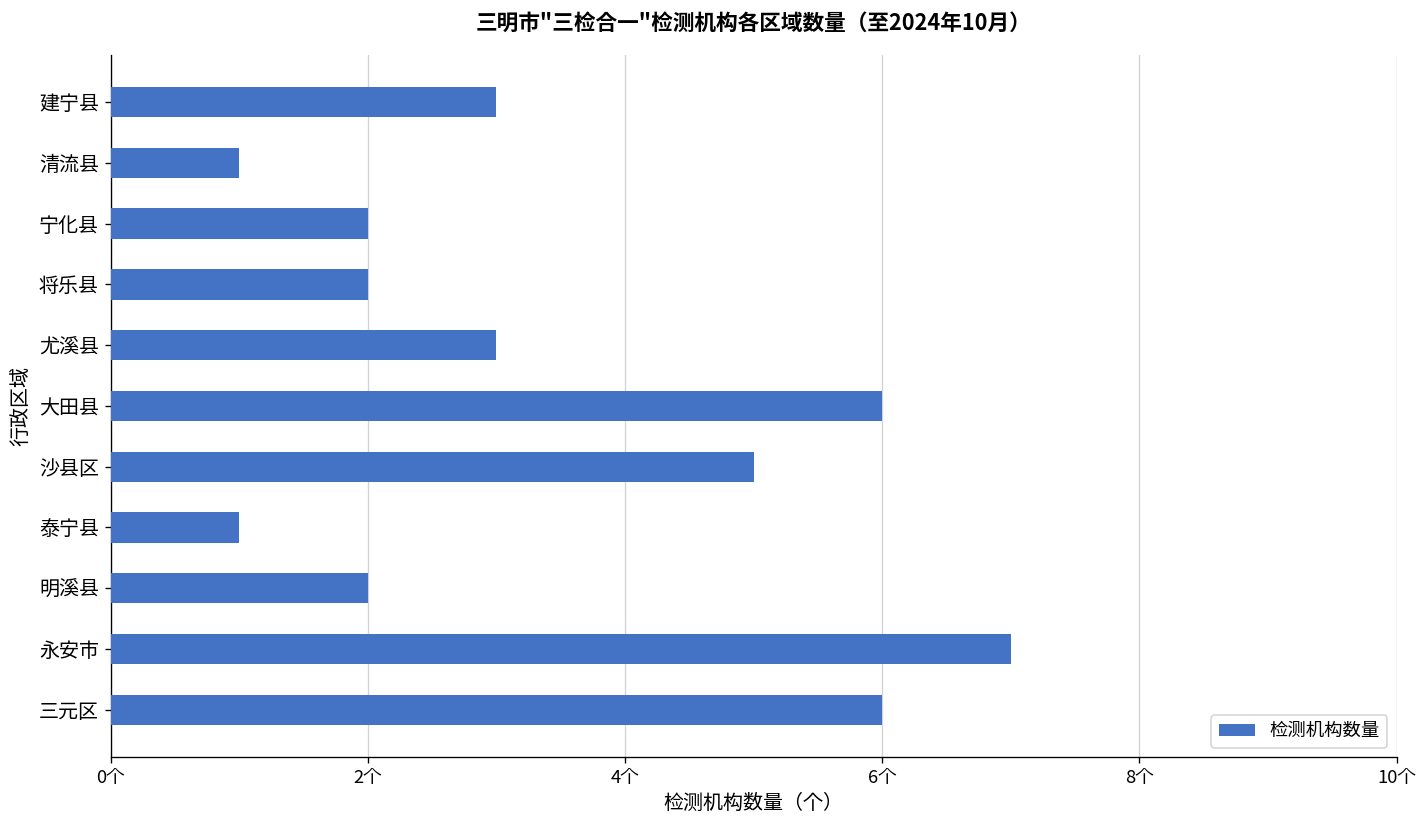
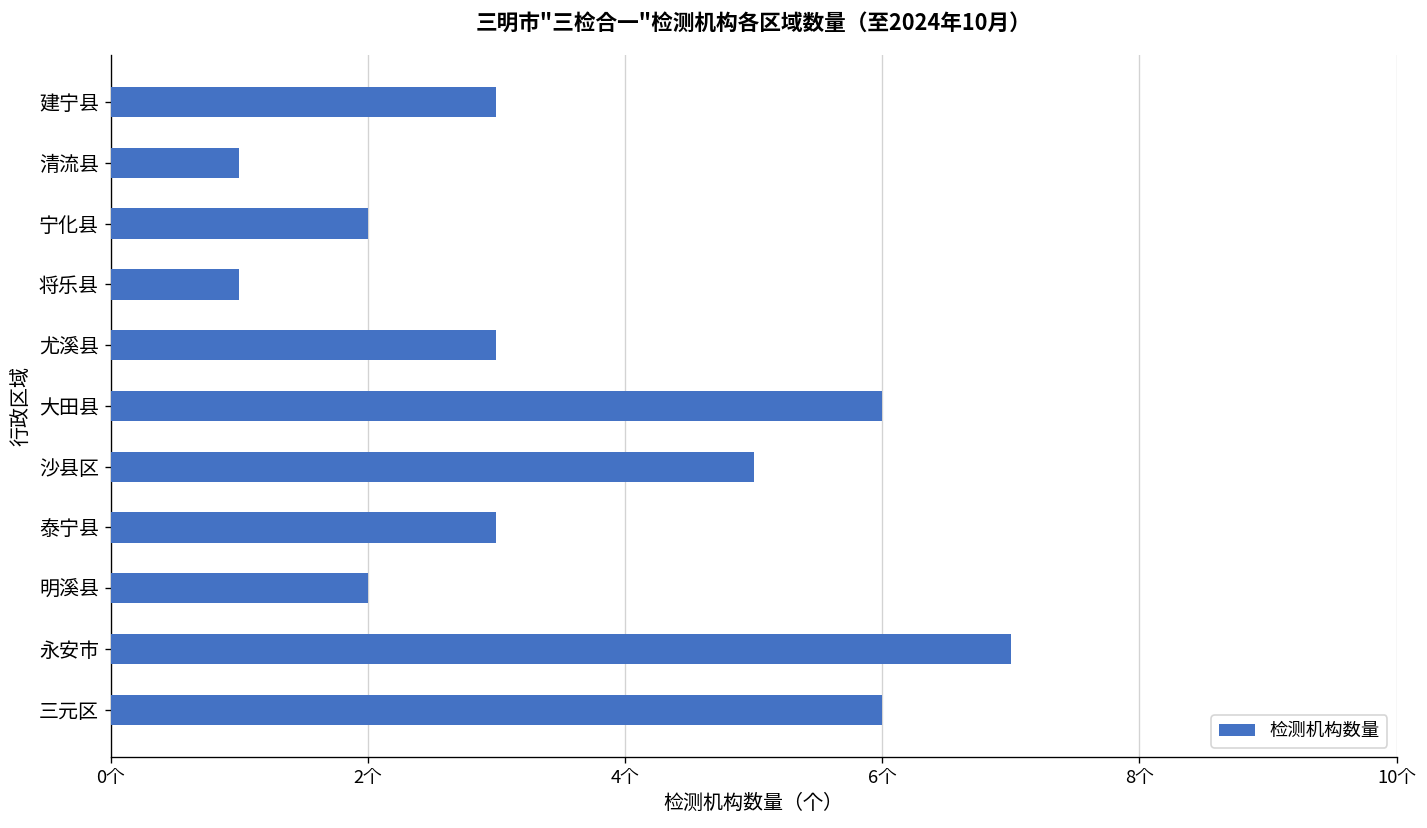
  {
    "建宁县": "3个",
    "清流县": "1个",
    "宁化县": "2个",
-   "将乐县": "2个",
+   "将乐县": "1个",
    "尤溪县": "3个",
    "大田县": "6个",
    "沙县区": "5个",
-   "泰宁县": "1个",
+   "泰宁县": "3个",
    "明溪县": "2个",
    "永安市": "7个",
    "三元区": "6个"
  }
